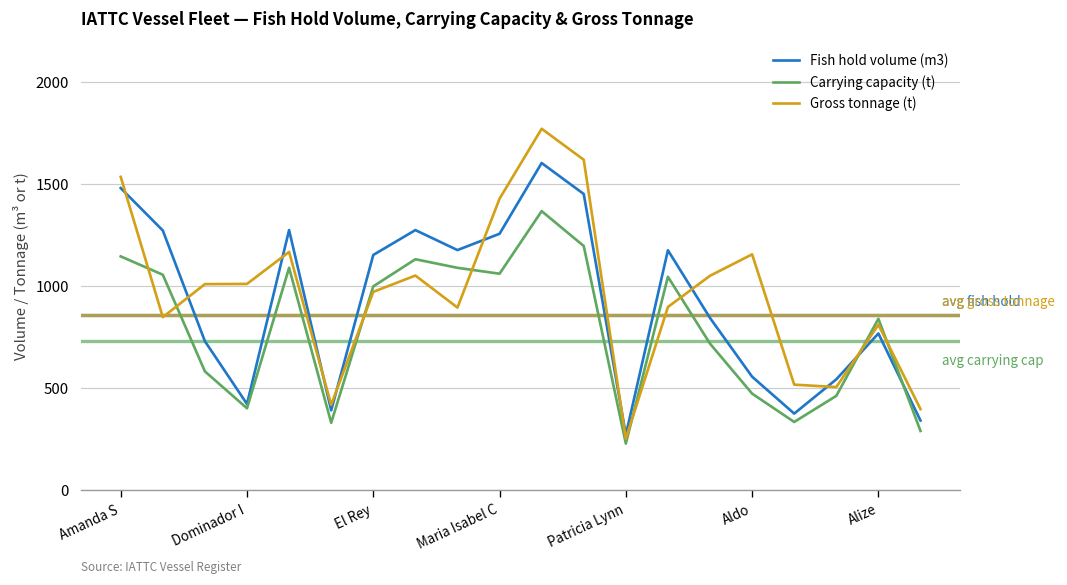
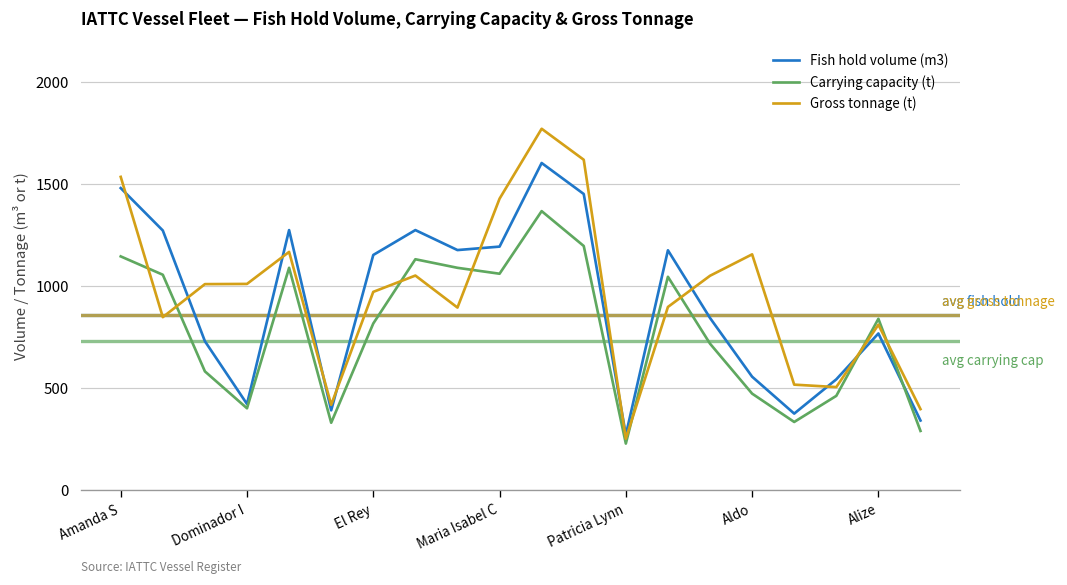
  {
    "Fish hold volume (m3)": {
      "Amanda S": 1480,
      "Dominador I": 420,
      "El Rey": 1150,
-     "Maria Isabel C": 1260,
+     "Maria Isabel C": 1190,
      "Patricia Lynn": 270,
      "Aldo": 560,
      "Alize": 770
    },
    "Carrying capacity (t)": {
      "Amanda S": 1150,
      "Dominador I": 400,
-     "El Rey": 1000,
+     "El Rey": 820,
      "Maria Isabel C": 1060,
      "Patricia Lynn": 230,
      "Aldo": 470,
      "Alize": 840
    },
    "Gross tonnage (t)": {
      "Amanda S": 1540,
      "Dominador I": 1010,
      "El Rey": 970,
      "Maria Isabel C": 1430,
      "Patricia Lynn": 250,
      "Aldo": 1160,
      "Alize": 810
    }
  }
